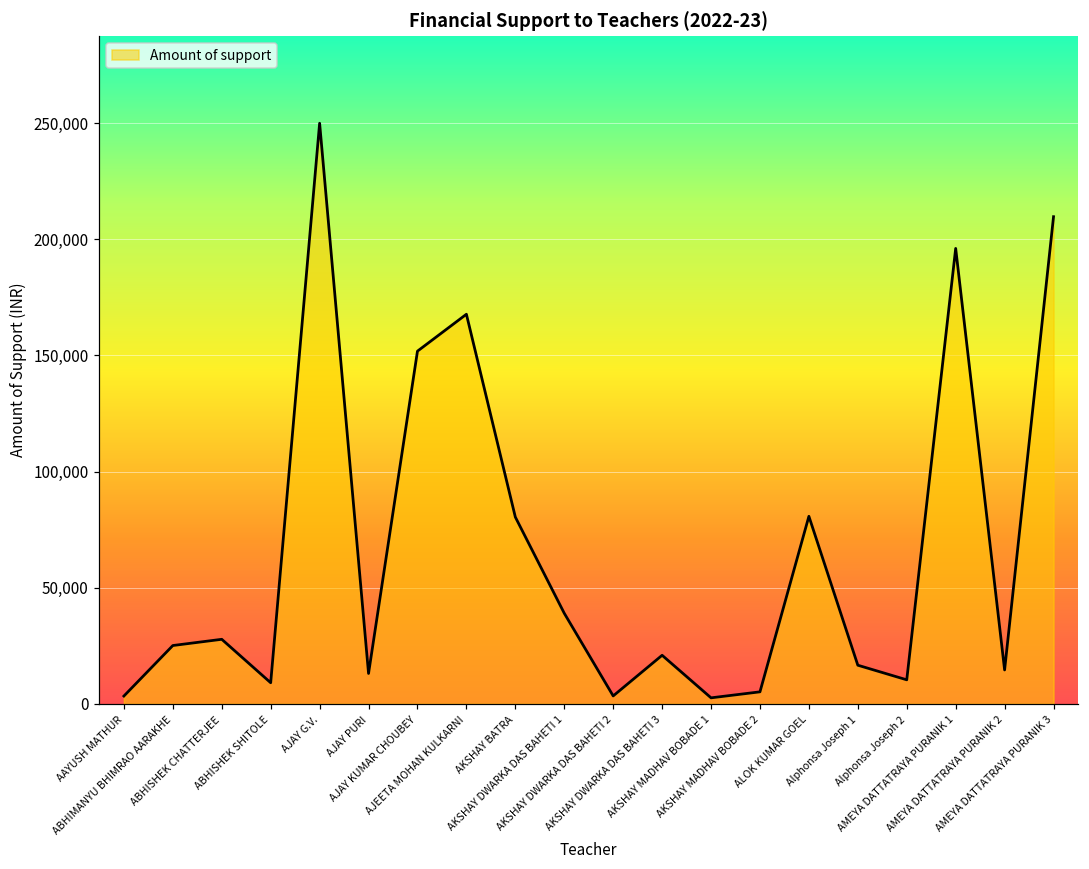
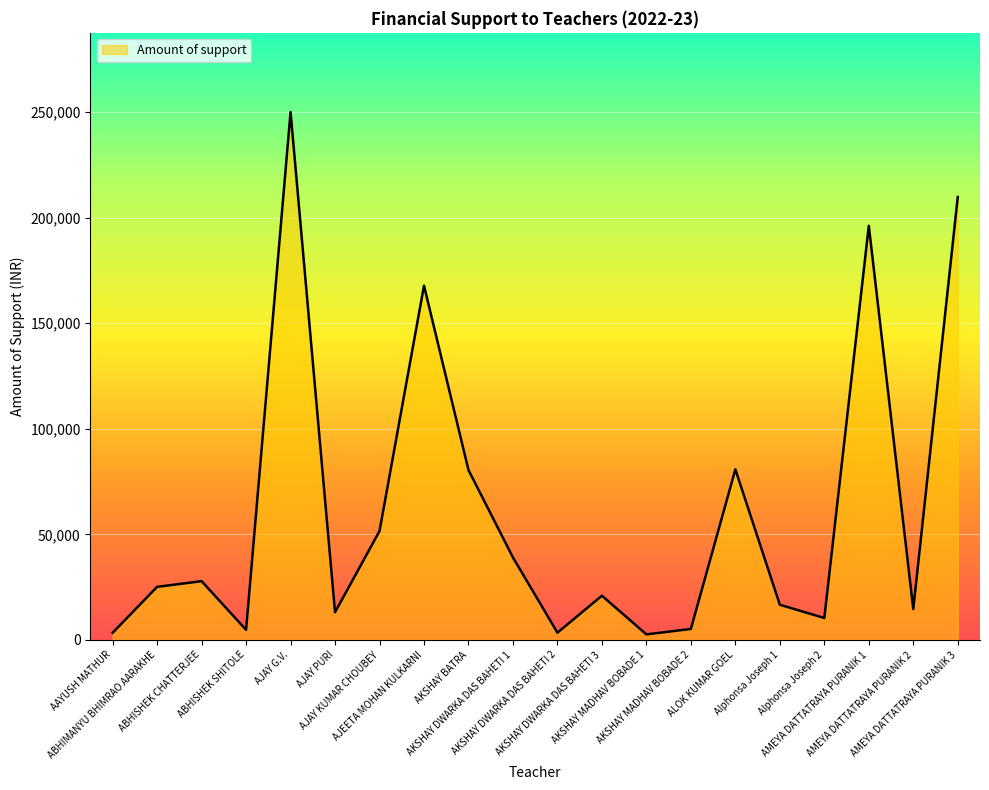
  {
    "AAYUSH MATHUR": "3,000",
    "ABHIMANYU BHIMRAO AARAKHE": "25,000",
    "ABHISHEK CHATTERJEE": "28,000",
-   "ABHISHEK SHITOLE": "9,000",
+   "ABHISHEK SHITOLE": "5,000",
    "AJAY G.V.": "250,000",
    "AJAY PURI": "13,000",
-   "AJAY KUMAR CHOUBEY": "152,000",
+   "AJAY KUMAR CHOUBEY": "52,000",
    "AJEETA MOHAN KULKARNI": "168,000",
    "AKSHAY BATRA": "80,000",
    "AKSHAY DWARKA DAS BAHETI 1": "39,000",
    "AKSHAY DWARKA DAS BAHETI 2": "3,000",
    "AKSHAY DWARKA DAS BAHETI 3": "21,000",
    "AKSHAY MADHAV BOBADE 1": "3,000",
    "AKSHAY MADHAV BOBADE 2": "5,000",
    "ALOK KUMAR GOEL": "81,000",
    "Alphonsa Joseph 1": "17,000",
    "Alphonsa Joseph 2": "10,000",
    "AMEYA DATTATRAYA PURANIK 1": "196,000",
    "AMEYA DATTATRAYA PURANIK 2": "15,000",
    "AMEYA DATTATRAYA PURANIK 3": "210,000"
  }
